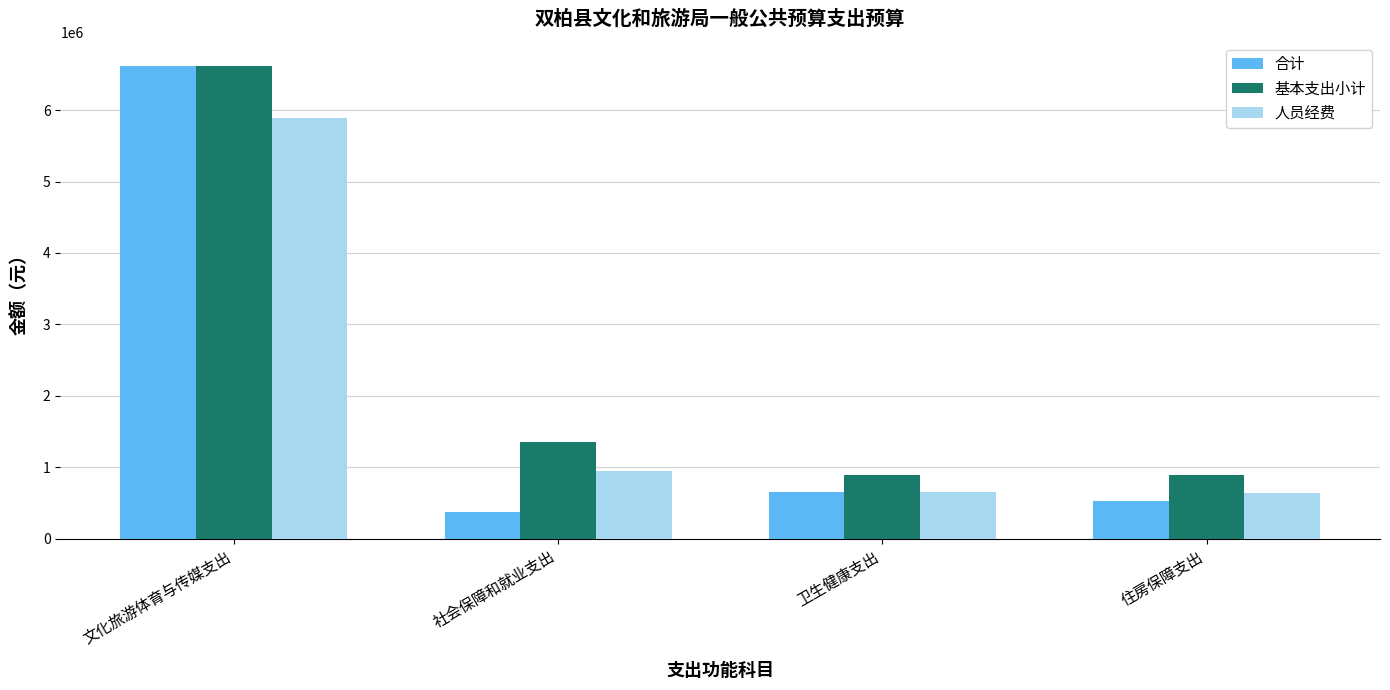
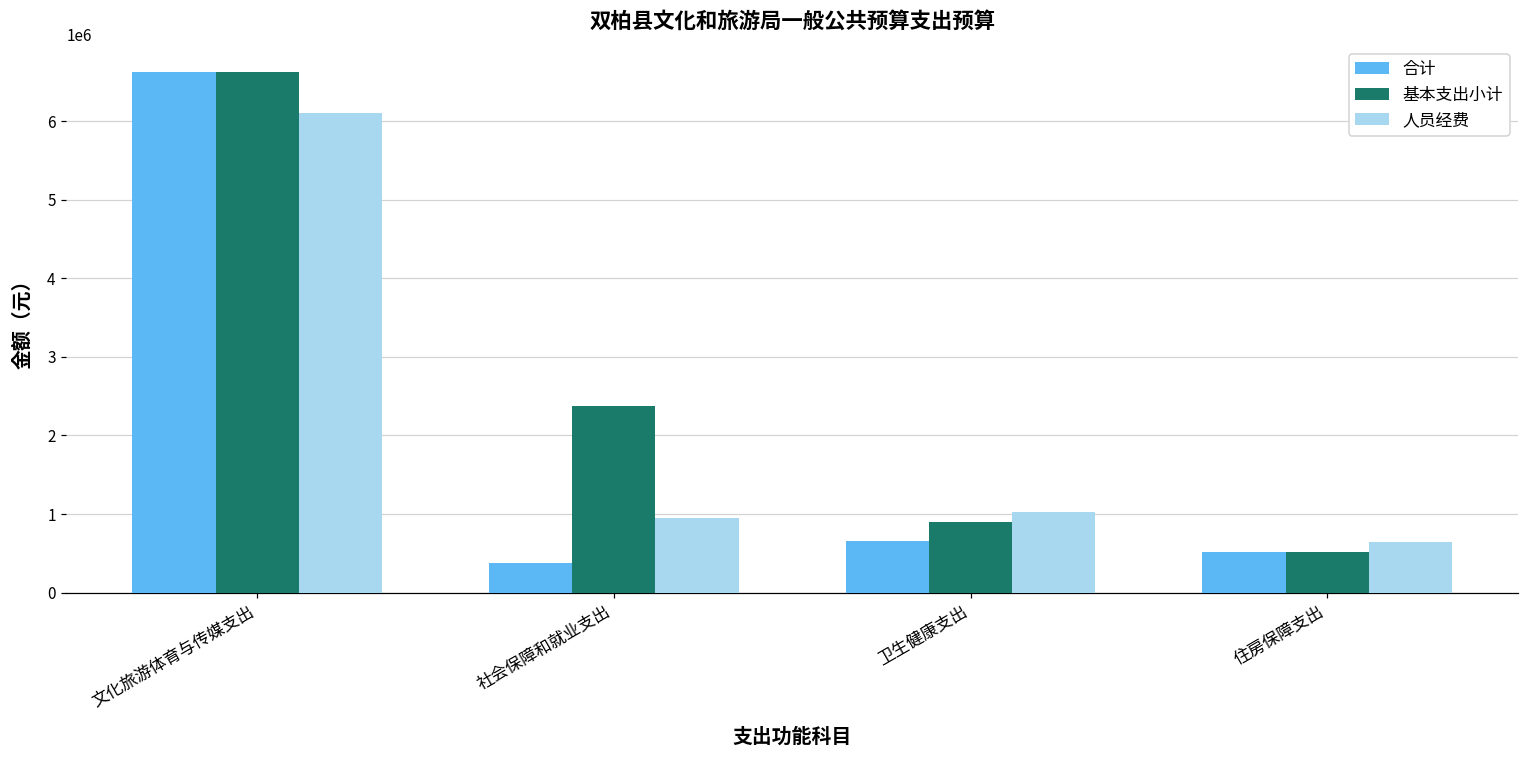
  {
    "合计": {
      "文化旅游体育与传媒支出": 6600000,
      "社会保障和就业支出": 400000,
      "卫生健康支出": 700000,
      "住房保障支出": 500000
    },
    "基本支出小计": {
      "文化旅游体育与传媒支出": 6600000,
-     "社会保障和就业支出": 1400000,
+     "社会保障和就业支出": 2400000,
      "卫生健康支出": 900000,
-     "住房保障支出": 900000
+     "住房保障支出": 500000
    },
    "人员经费": {
-     "文化旅游体育与传媒支出": 5900000,
+     "文化旅游体育与传媒支出": 6100000,
      "社会保障和就业支出": 1000000,
-     "卫生健康支出": 700000,
+     "卫生健康支出": 1000000,
      "住房保障支出": 600000
    }
  }
